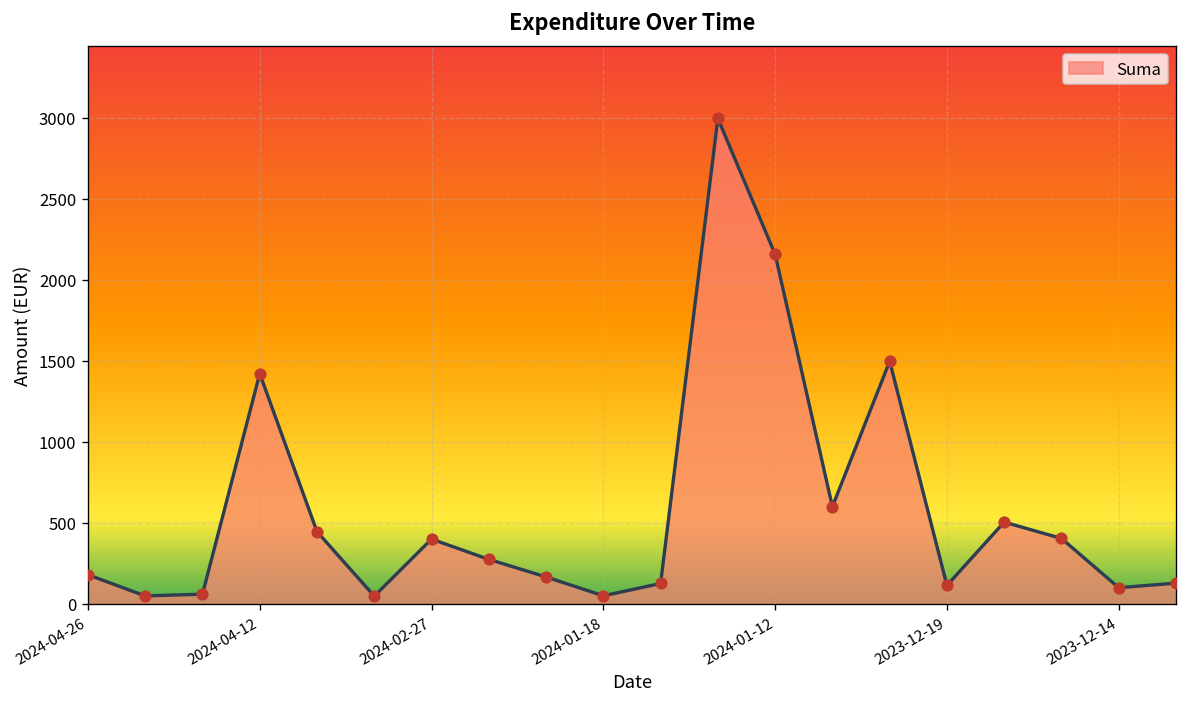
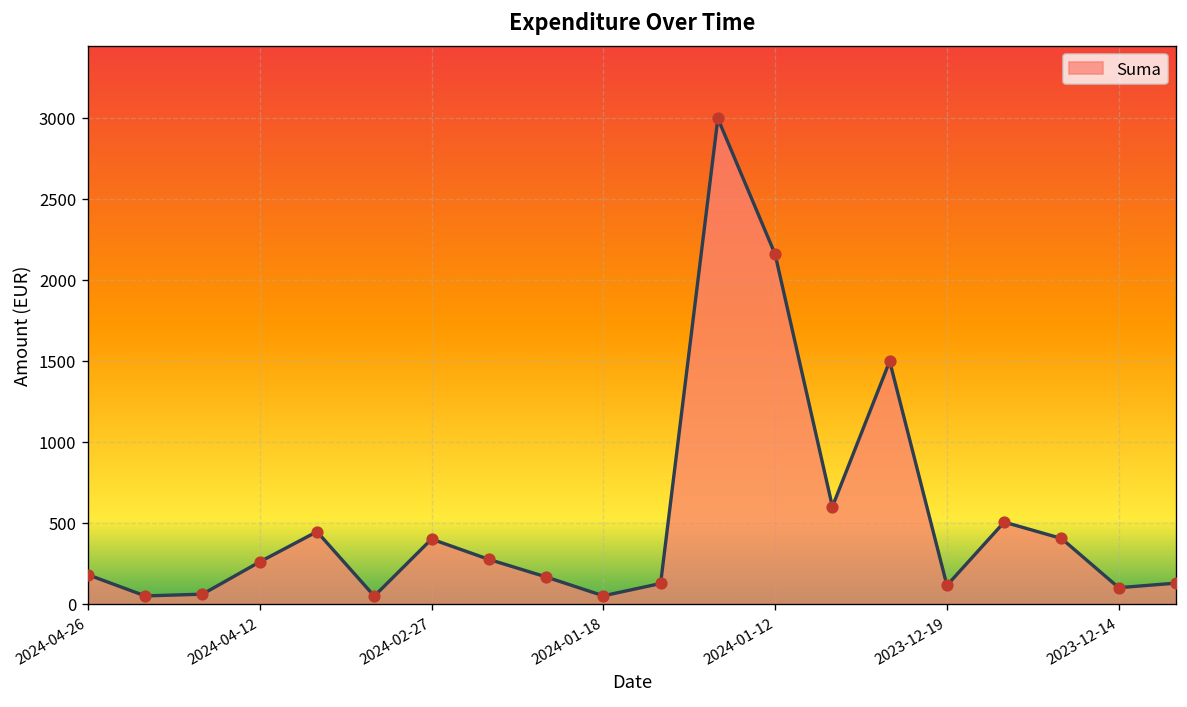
  {
-   "2024-04-12": 1420,
+   "2024-04-12": 260,
    "2024-02-27": 400,
    "2024-01-12": 2160
  }
